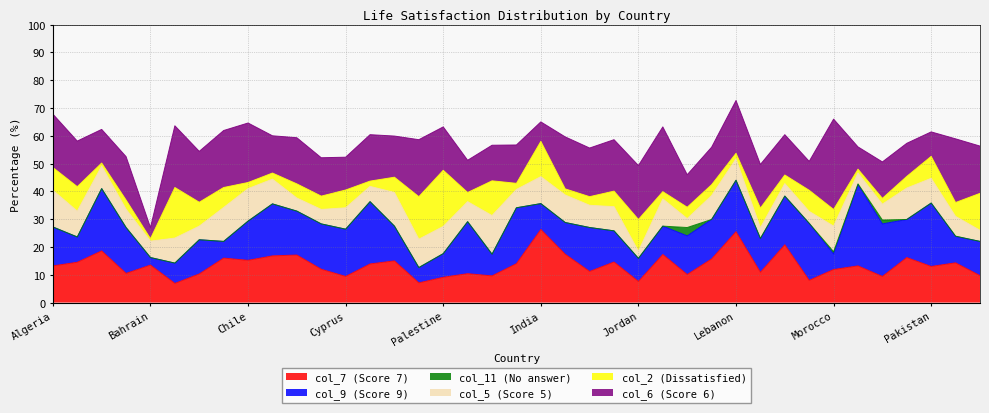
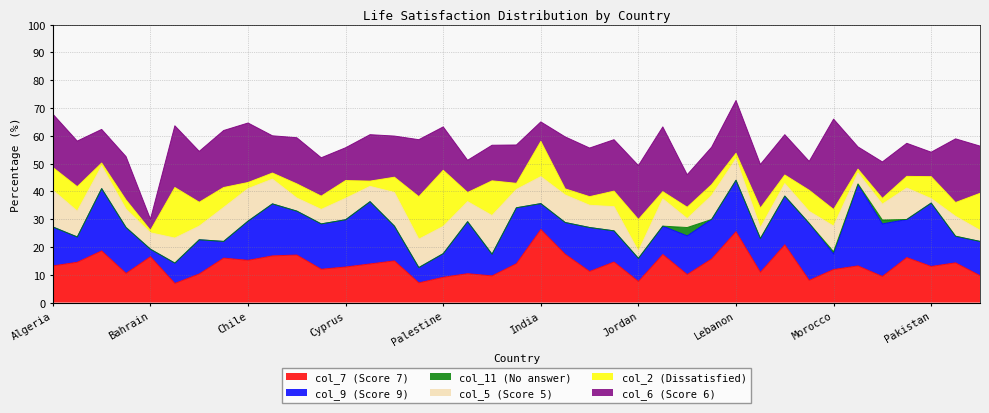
  {
    "col_7 (Score 7)": {
      "Algeria": 13,
-     "Bahrain": 14,
+     "Bahrain": 17,
      "Chile": 15,
-     "Cyprus": 9,
+     "Cyprus": 13,
      "Palestine": 9,
      "India": 26,
      "Jordan": 8,
      "Lebanon": 26,
      "Morocco": 12,
      "Pakistan": 13
    },
    "col_5 (Score 5)": {
      "Algeria": 13,
      "Chile": 12,
      "Cyprus": 8,
      "Palestine": 10,
      "India": 10,
      "Jordan": 3,
      "Lebanon": 8,
      "Morocco": 9,
-     "Pakistan": 9
+     "Pakistan": 2
    },
    "col_2 (Dissatisfied)": {
      "Algeria": 8,
      "Chile": 2,
      "Cyprus": 6,
      "Palestine": 20,
      "India": 13,
      "Jordan": 11,
      "Lebanon": 2,
      "Morocco": 6,
      "Pakistan": 8
    },
    "col_6 (Score 6)": {
      "Algeria": 19,
      "Bahrain": 4,
      "Chile": 21,
      "Cyprus": 12,
      "Palestine": 16,
      "India": 7,
      "Jordan": 19,
      "Lebanon": 19,
      "Morocco": 33,
      "Pakistan": 9
    }
  }
